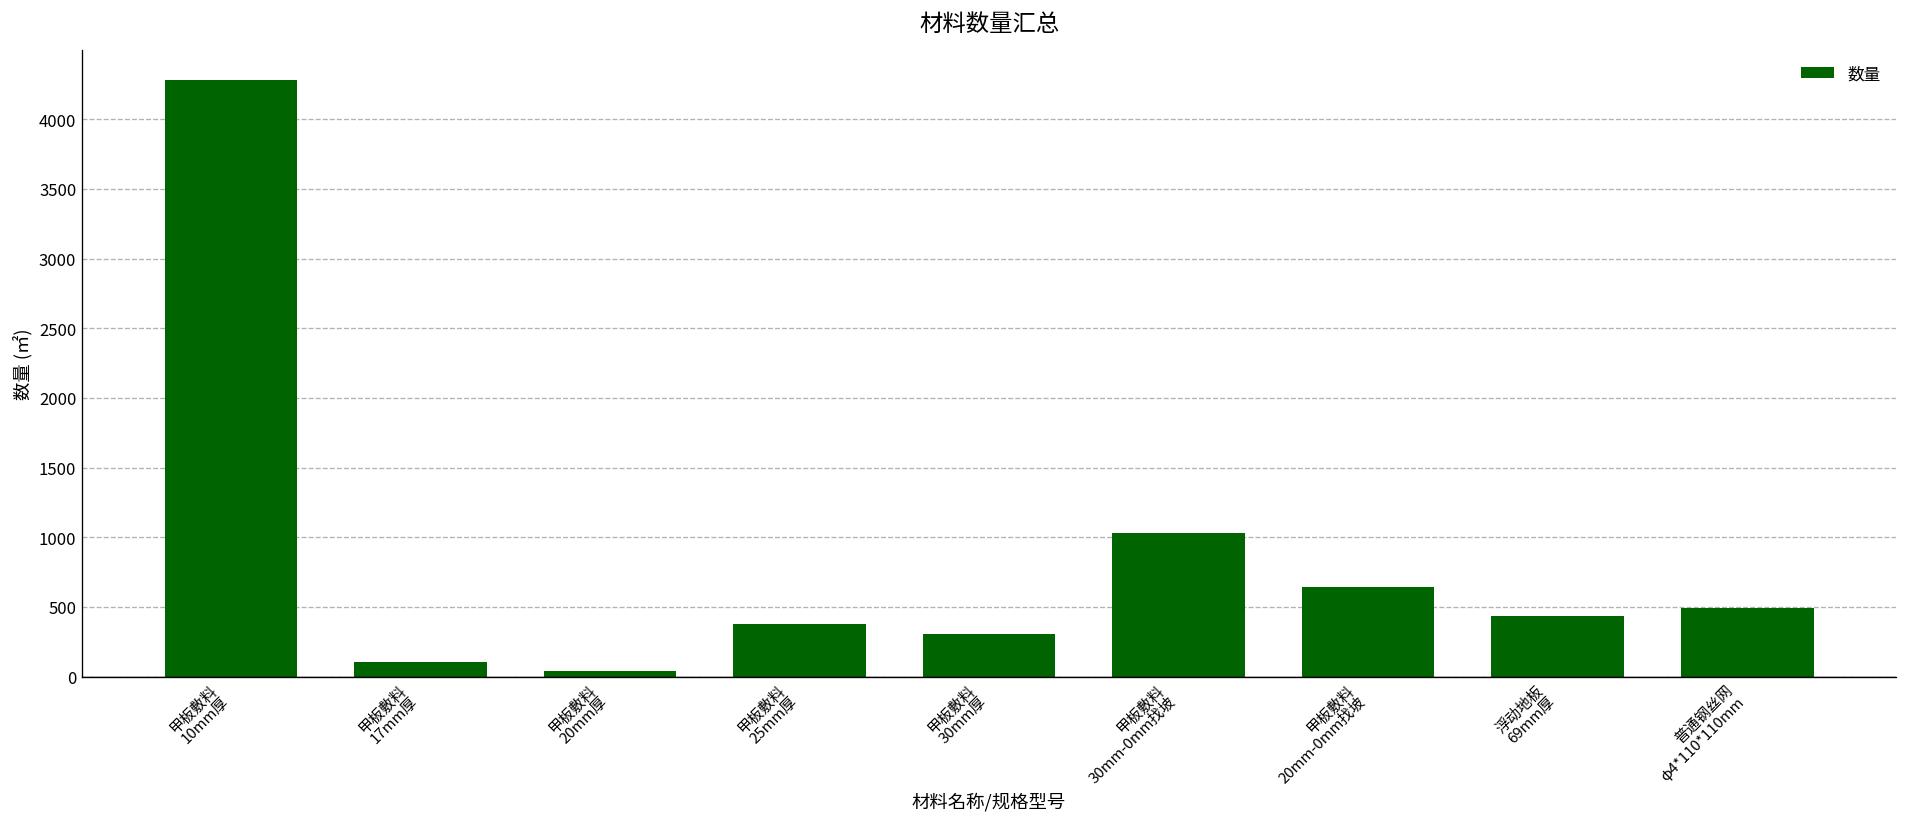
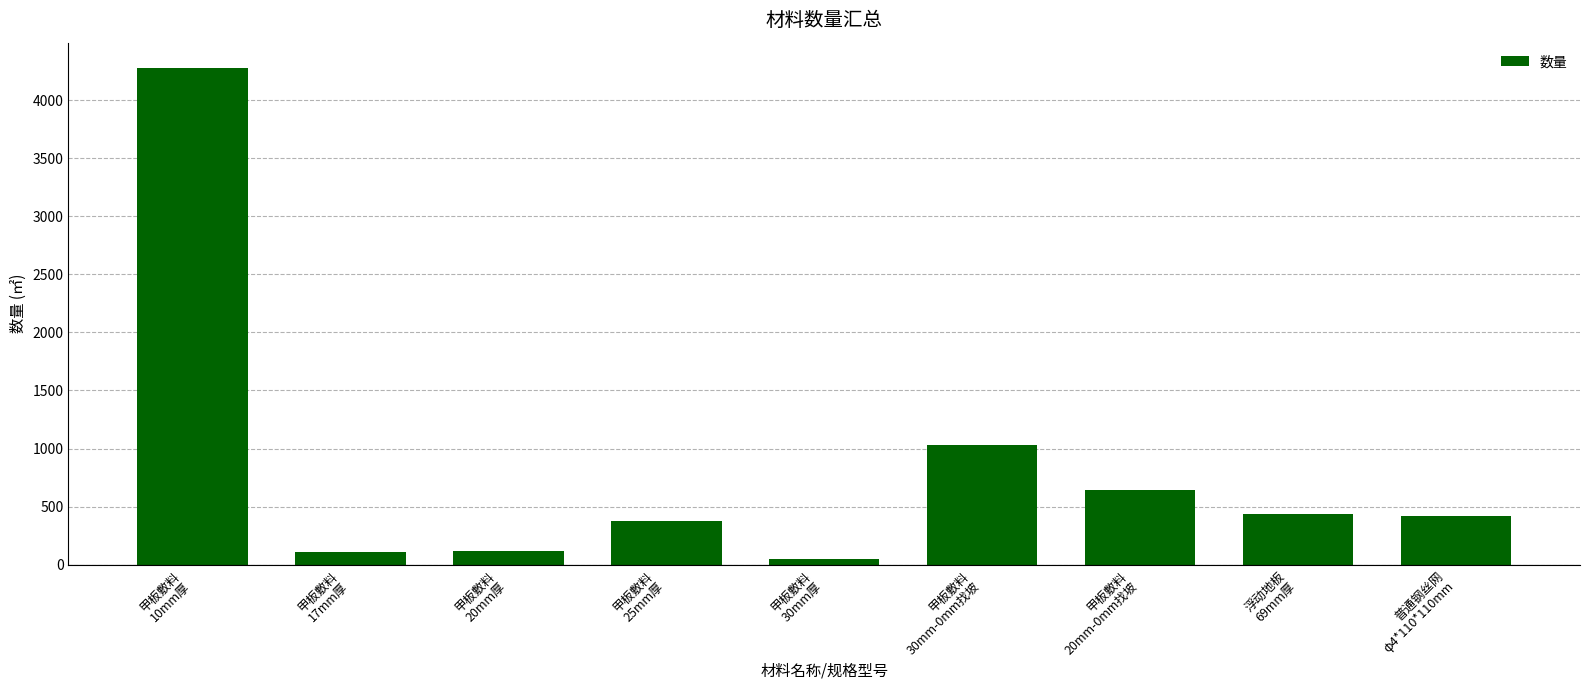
  {
    "甲板敷料 10mm厚": 4280,
    "甲板敷料 17mm厚": 110,
-   "甲板敷料 20mm厚": 40,
+   "甲板敷料 20mm厚": 120,
    "甲板敷料 25mm厚": 380,
-   "甲板敷料 30mm厚": 310,
+   "甲板敷料 30mm厚": 50,
    "甲板敷料 30mm-0mm找坡": 1030,
    "甲板敷料 20mm-0mm找坡": 640,
    "浮动地板 69mm厚": 440,
-   "普通钢丝网 φ4*110*110mm": 490
+   "普通钢丝网 φ4*110*110mm": 420
  }
